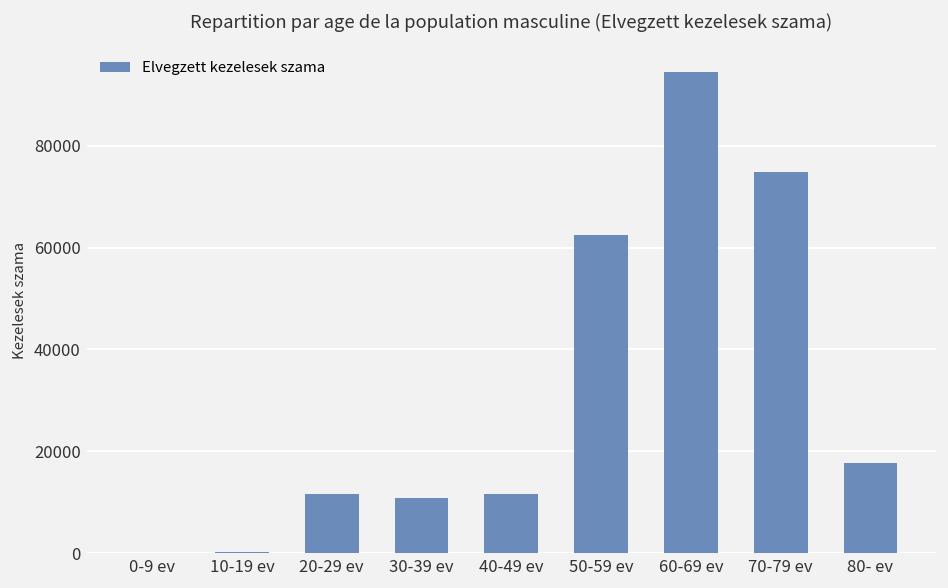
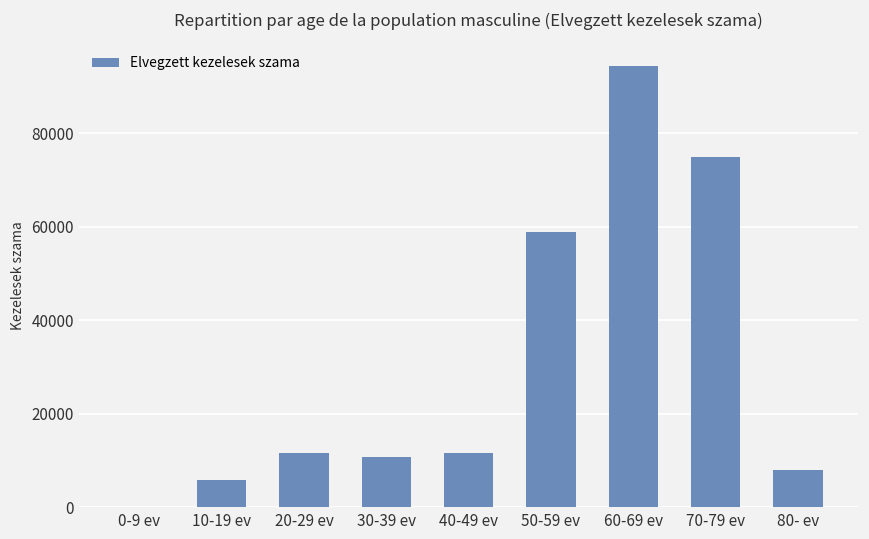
  {
    "0-9 ev": 0,
-   "10-19 ev": 0,
+   "10-19 ev": 6000,
    "20-29 ev": 12000,
    "30-39 ev": 11000,
    "40-49 ev": 12000,
-   "50-59 ev": 62000,
+   "50-59 ev": 59000,
    "60-69 ev": 94000,
    "70-79 ev": 75000,
-   "80- ev": 18000
+   "80- ev": 8000
  }
